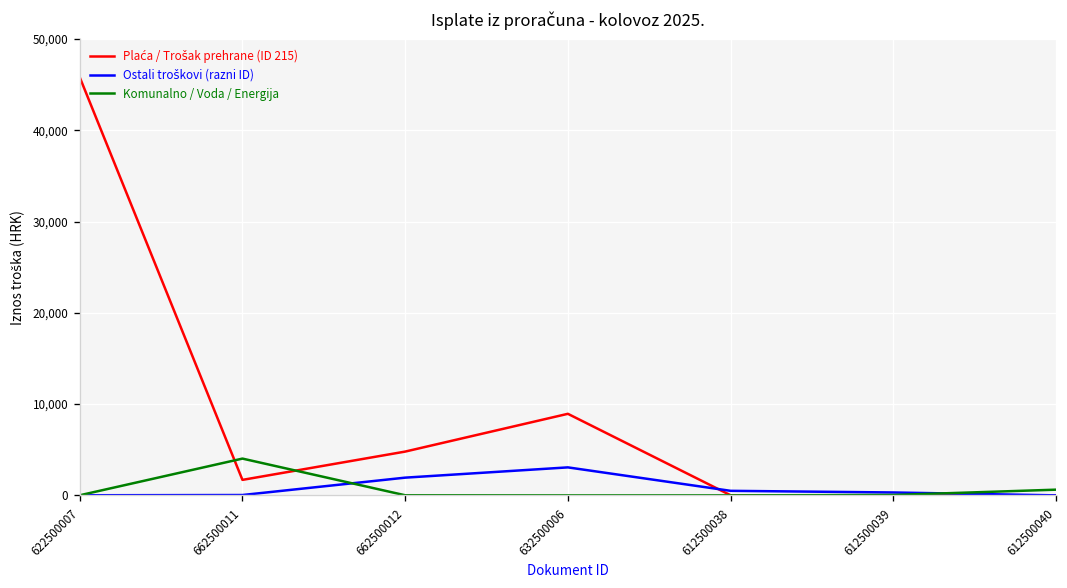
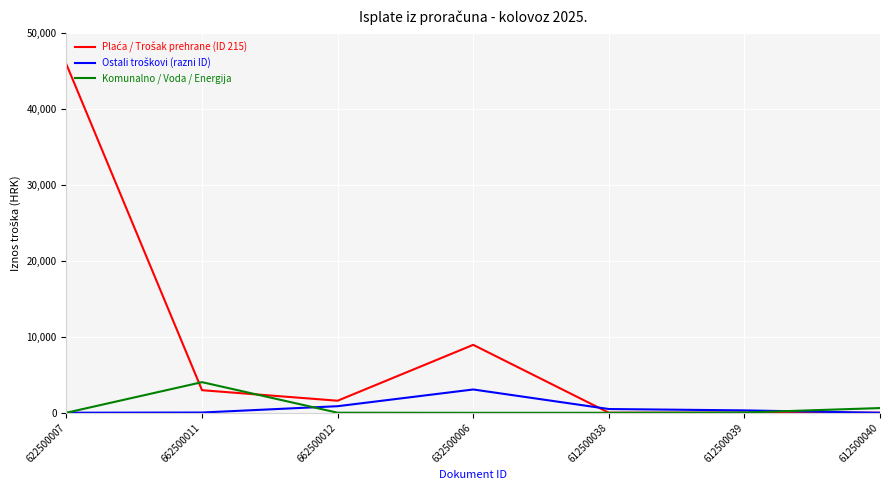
  {
    "Plaća / Trošak prehrane (ID 215)": {
      "622500007": "46,000",
-     "662500011": "2,000",
-     "662500012": "5,000",
+     "662500011": "3,000",
+     "662500012": "2,000",
      "632500006": "9,000"
    },
    "Ostali troškovi (razni ID)": {
      "662500011": "0",
-     "662500012": "2,000",
+     "662500012": "1,000",
      "632500006": "3,000",
      "612500038": "1,000"
    },
    "Komunalno / Voda / Energija": {
      "662500011": "4,000",
      "662500012": "0",
      "632500006": "0",
      "612500040": "1,000"
    }
  }
